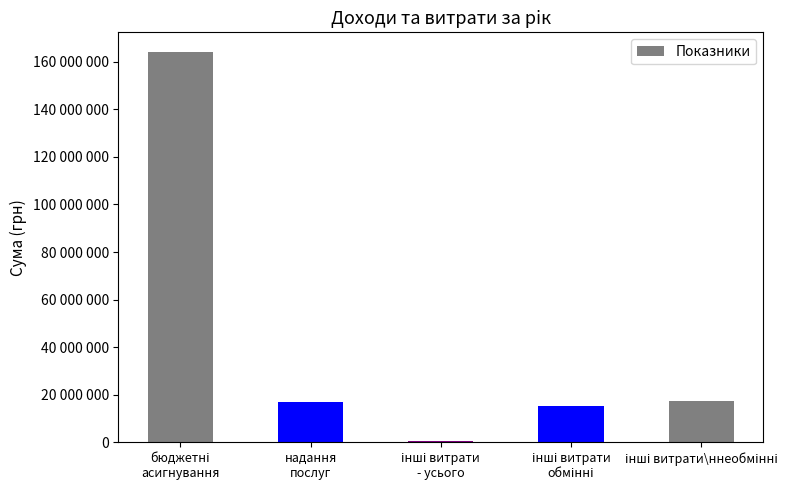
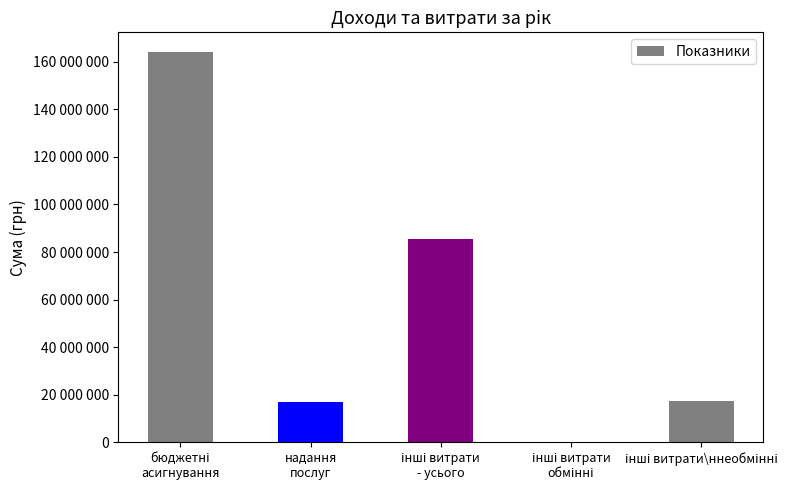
  {
    "бюджетні асигнування": 164000000,
    "надання послуг": 17000000,
-   "інші витрати - усього": 1000000,
-   "інші витрати обмінні": 15000000,
+   "інші витрати - усього": 86000000,
+   "інші витрати обмінні": 0,
    "інші витрати\\ннеобмінні": 17000000
  }
